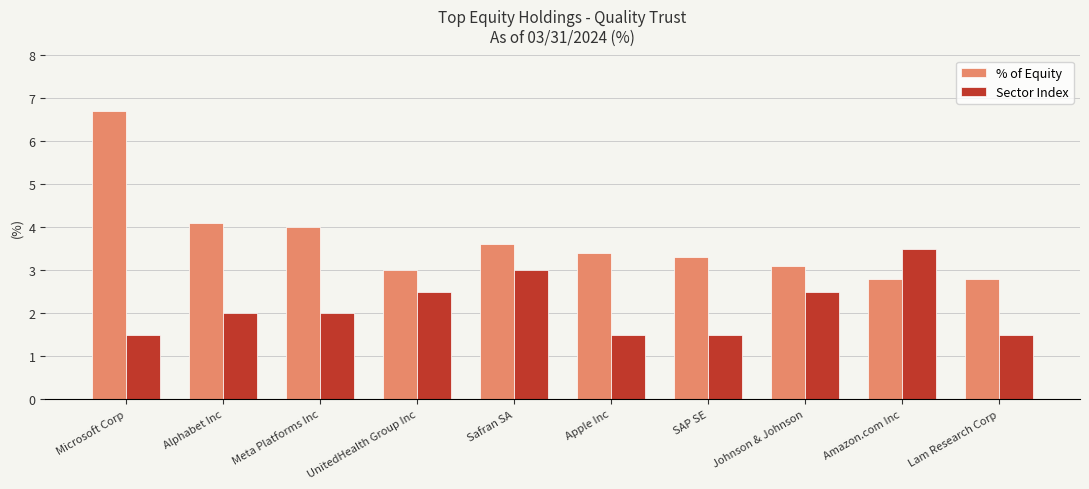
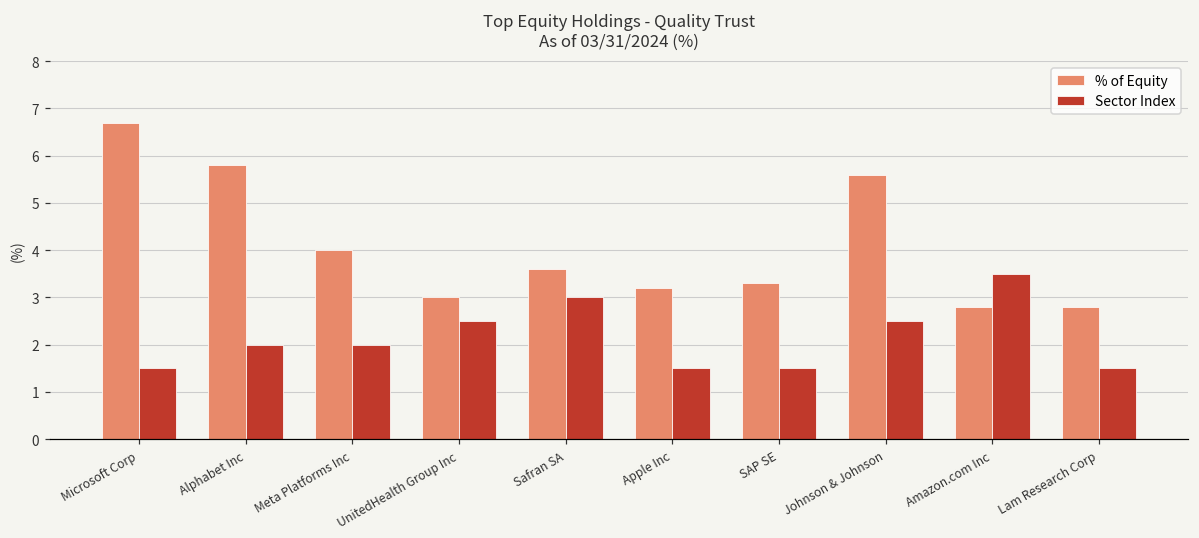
  {
    "% of Equity": {
      "Microsoft Corp": 6.7,
-     "Alphabet Inc": 4.1,
+     "Alphabet Inc": 5.8,
      "Meta Platforms Inc": 4.0,
      "UnitedHealth Group Inc": 3.0,
      "Safran SA": 3.6,
-     "Apple Inc": 3.4,
+     "Apple Inc": 3.2,
      "SAP SE": 3.3,
-     "Johnson & Johnson": 3.1,
+     "Johnson & Johnson": 5.6,
      "Amazon.com Inc": 2.8,
      "Lam Research Corp": 2.8
    },
    "Sector Index": {
      "Microsoft Corp": 1.5,
      "Alphabet Inc": 2.0,
      "Meta Platforms Inc": 2.0,
      "UnitedHealth Group Inc": 2.5,
      "Safran SA": 3.0,
      "Apple Inc": 1.5,
      "SAP SE": 1.5,
      "Johnson & Johnson": 2.5,
      "Amazon.com Inc": 3.5,
      "Lam Research Corp": 1.5
    }
  }
